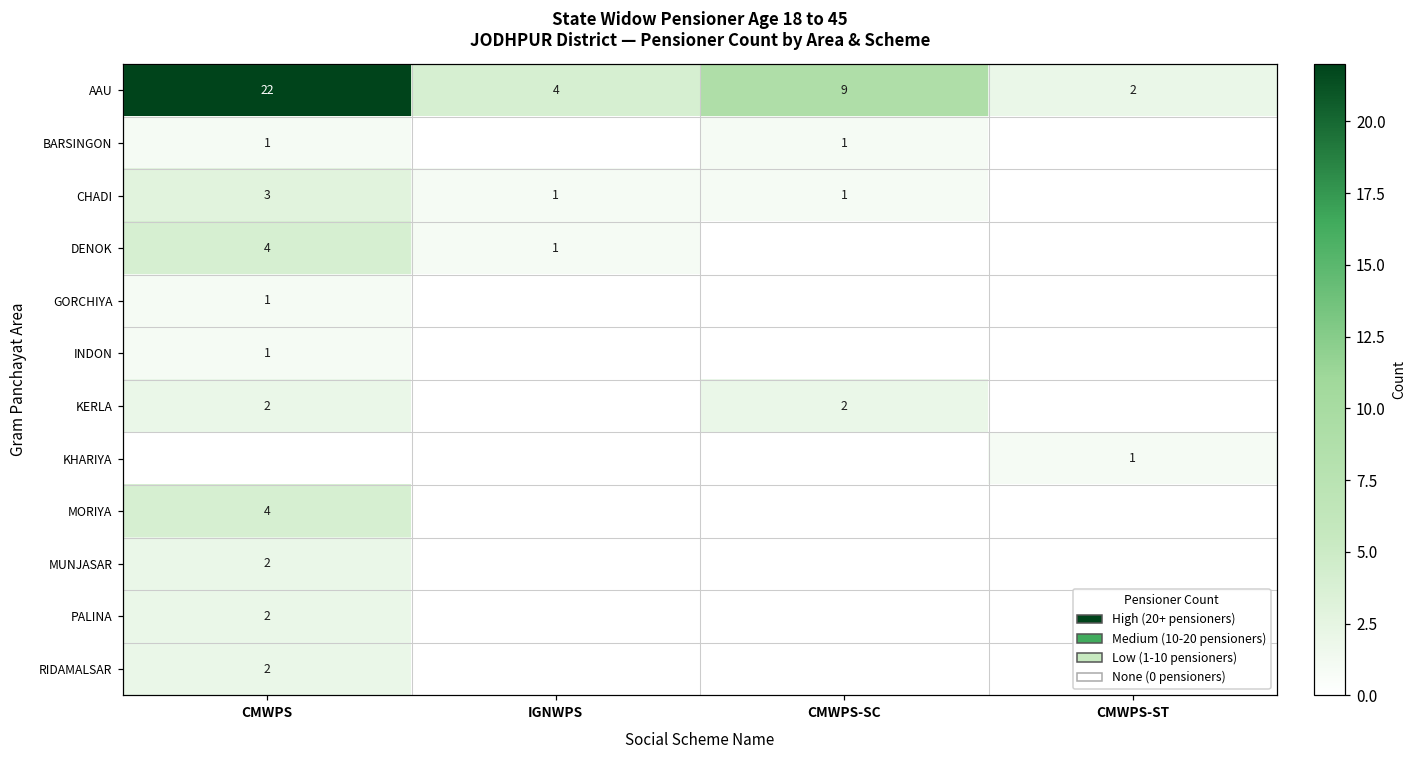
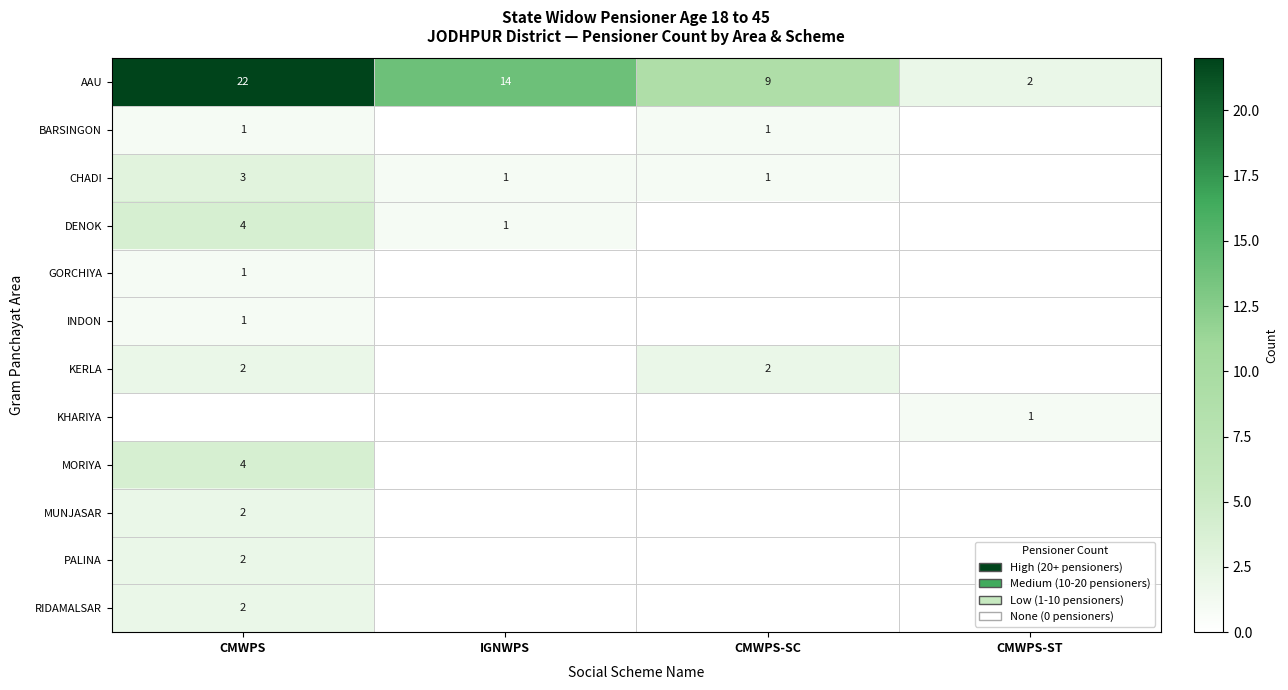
  {
    "AAU": {
      "CMWPS": 22,
-     "IGNWPS": 4,
+     "IGNWPS": 14,
      "CMWPS-SC": 9,
      "CMWPS-ST": 2
    },
    "BARSINGON": {
      "CMWPS": 1,
      "CMWPS-SC": 1
    },
    "CHADI": {
      "CMWPS": 3,
      "IGNWPS": 1,
      "CMWPS-SC": 1
    },
    "DENOK": {
      "CMWPS": 4,
      "IGNWPS": 1
    },
    "GORCHIYA": {
      "CMWPS": 1
    },
    "INDON": {
      "CMWPS": 1
    },
    "KERLA": {
      "CMWPS": 2,
      "CMWPS-SC": 2
    },
    "KHARIYA": {
      "CMWPS-ST": 1
    },
    "MORIYA": {
      "CMWPS": 4
    },
    "MUNJASAR": {
      "CMWPS": 2
    },
    "PALINA": {
      "CMWPS": 2
    },
    "RIDAMALSAR": {
      "CMWPS": 2
    }
  }
